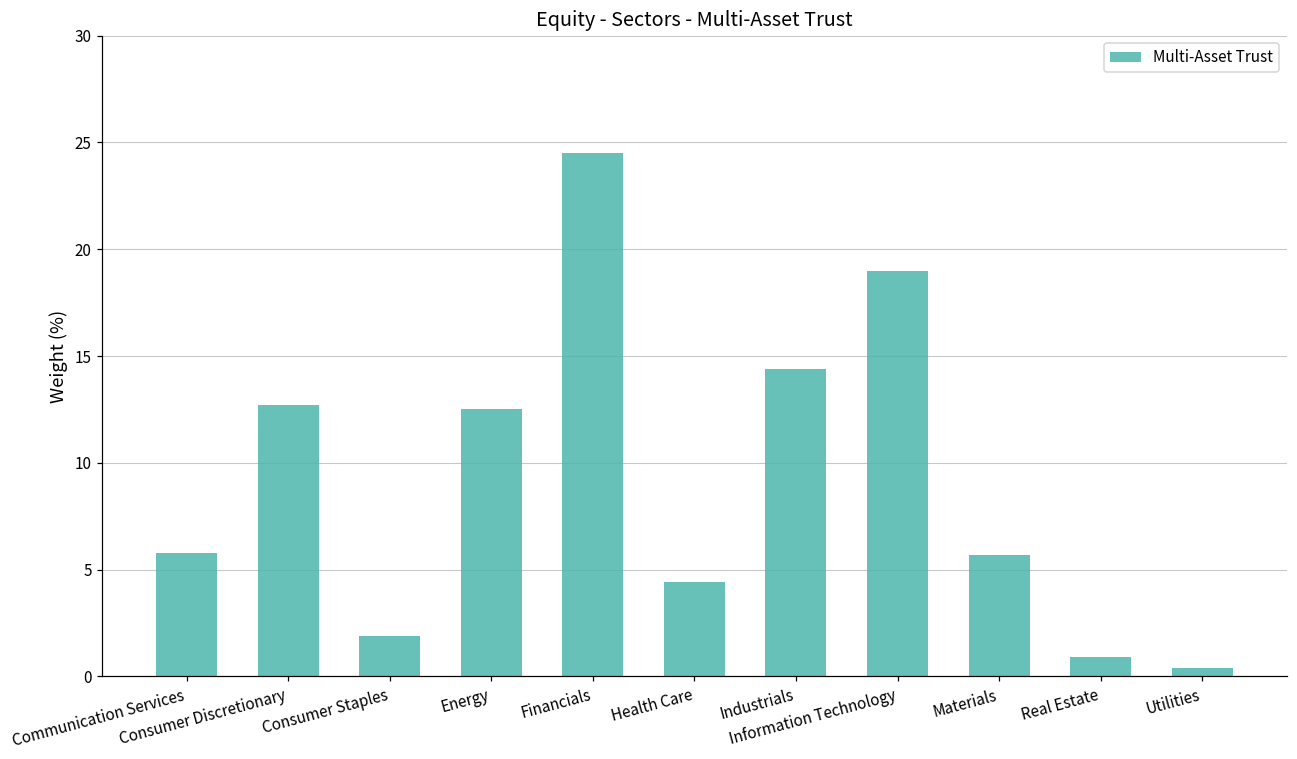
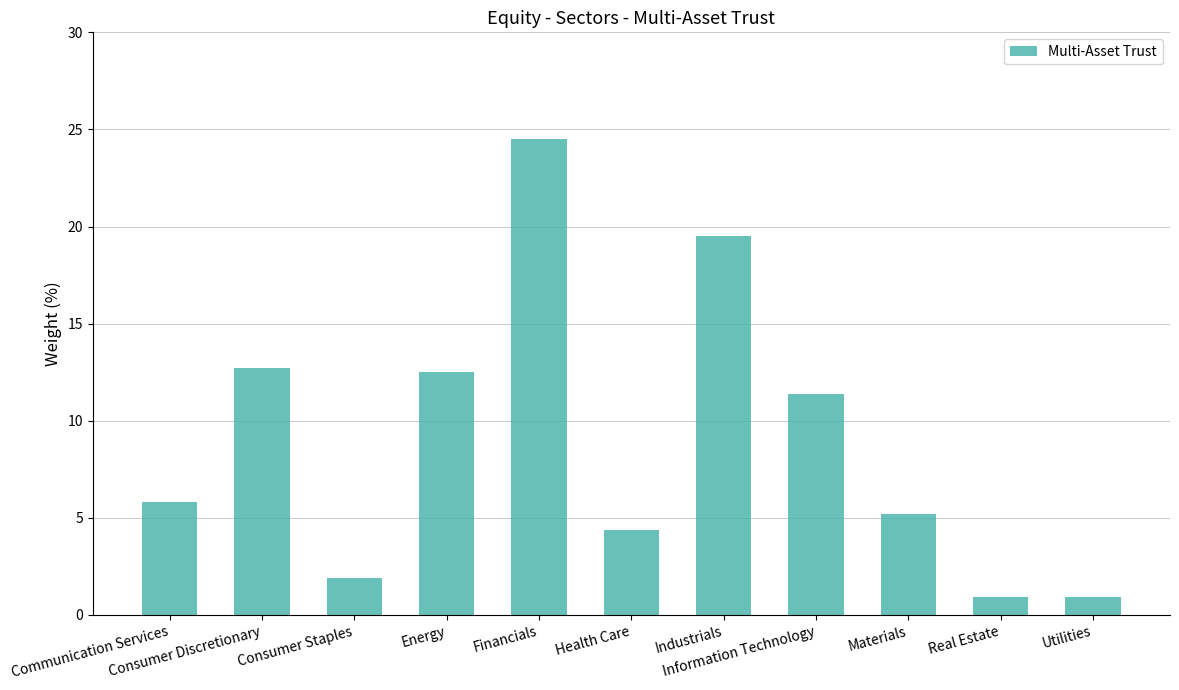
  {
    "Communication Services": 5.8,
    "Consumer Discretionary": 12.7,
    "Consumer Staples": 1.9,
    "Energy": 12.5,
    "Financials": 24.5,
    "Health Care": 4.4,
-   "Industrials": 14.4,
-   "Information Technology": 19.0,
-   "Materials": 5.7,
+   "Industrials": 19.5,
+   "Information Technology": 11.4,
+   "Materials": 5.2,
    "Real Estate": 0.9,
-   "Utilities": 0.4
+   "Utilities": 0.9
  }
